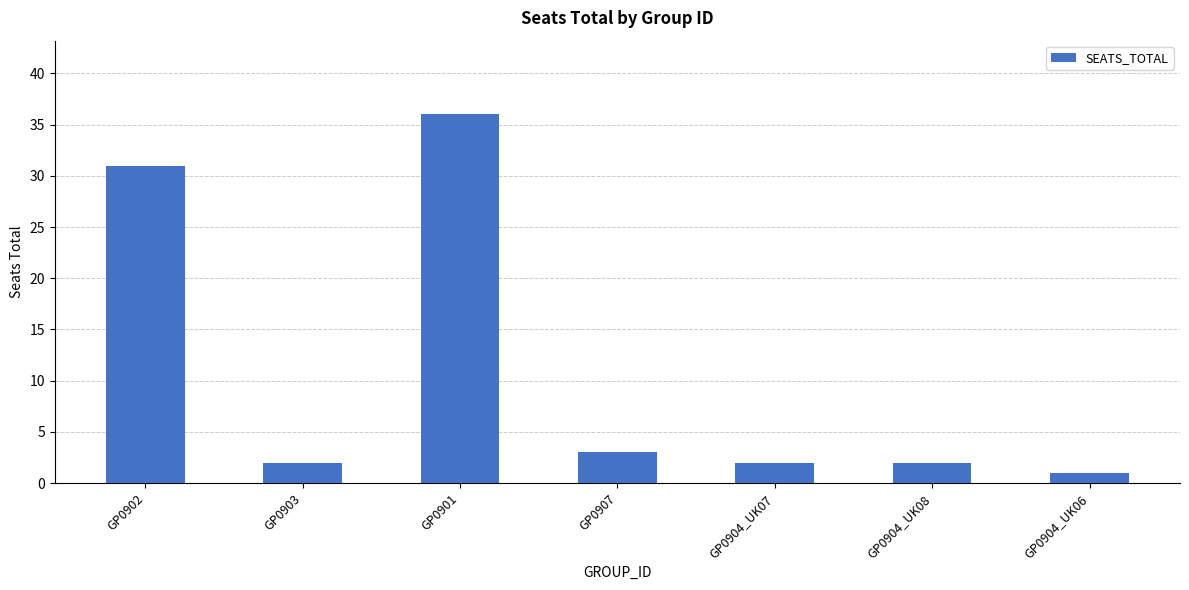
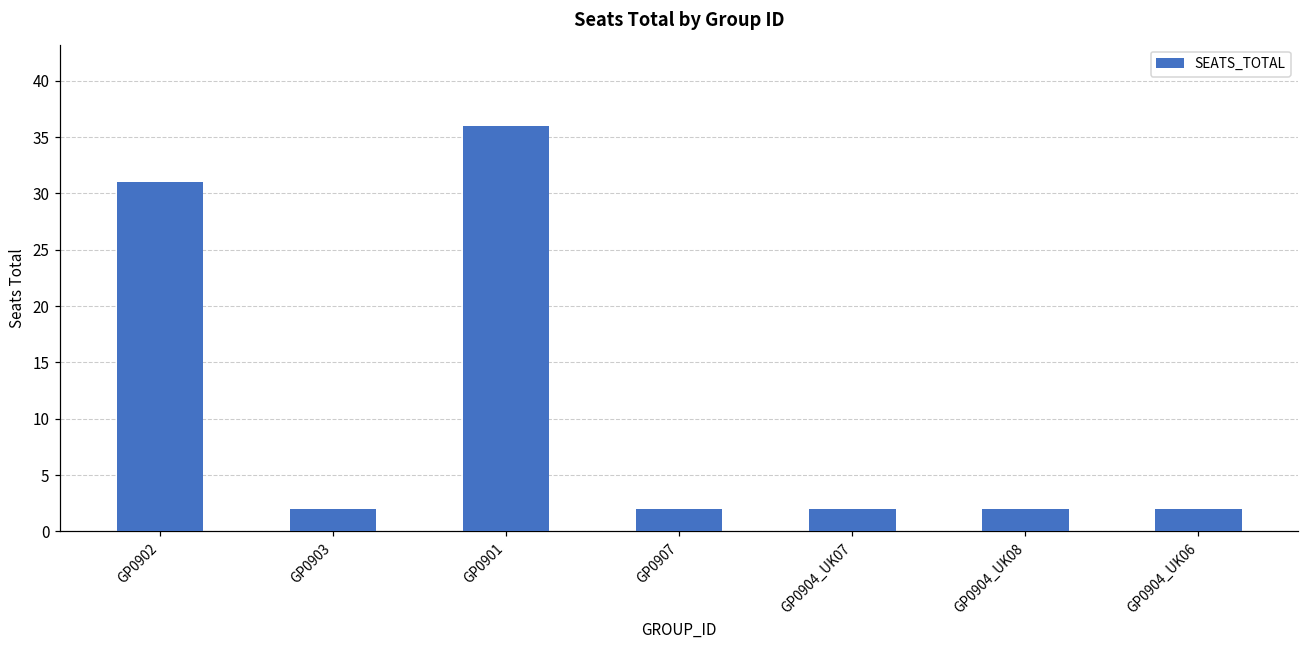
  {
    "GP0902": 31,
    "GP0903": 2,
    "GP0901": 36,
-   "GP0907": 3,
+   "GP0907": 2,
    "GP0904_UK07": 2,
    "GP0904_UK08": 2,
-   "GP0904_UK06": 1
+   "GP0904_UK06": 2
  }
